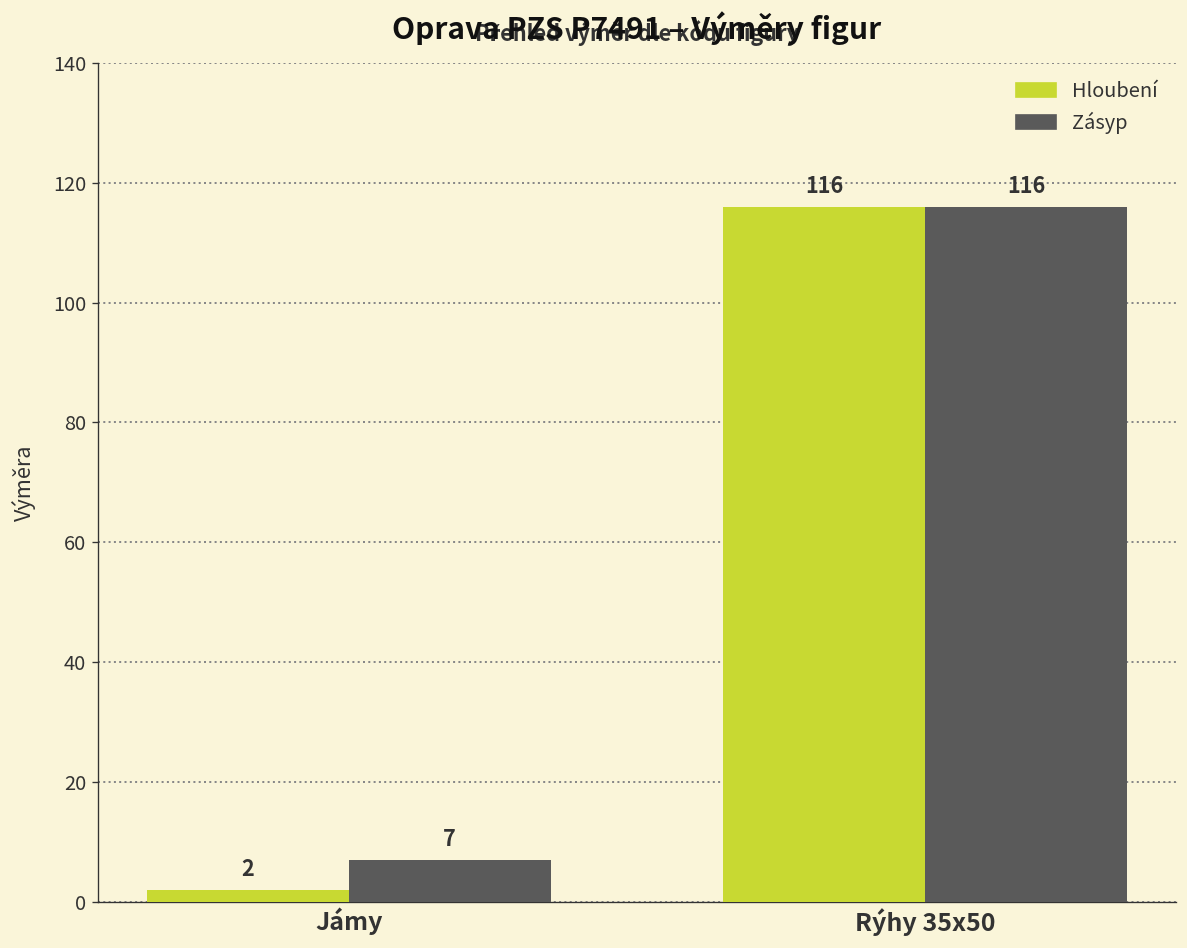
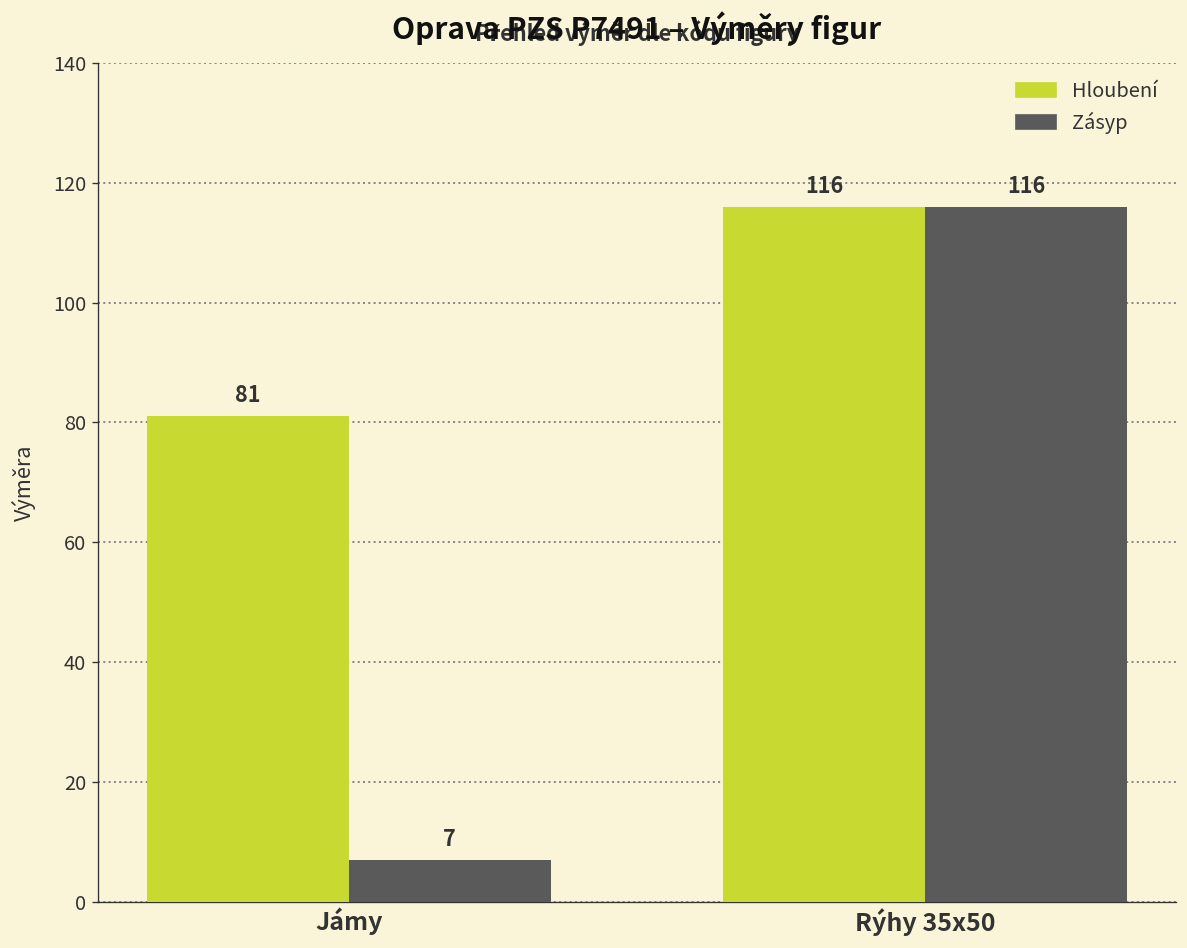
  {
    "Hloubení": {
-     "Jámy": 2,
+     "Jámy": 81,
      "Rýhy 35x50": 116
    },
    "Zásyp": {
      "Jámy": 7,
      "Rýhy 35x50": 116
    }
  }
